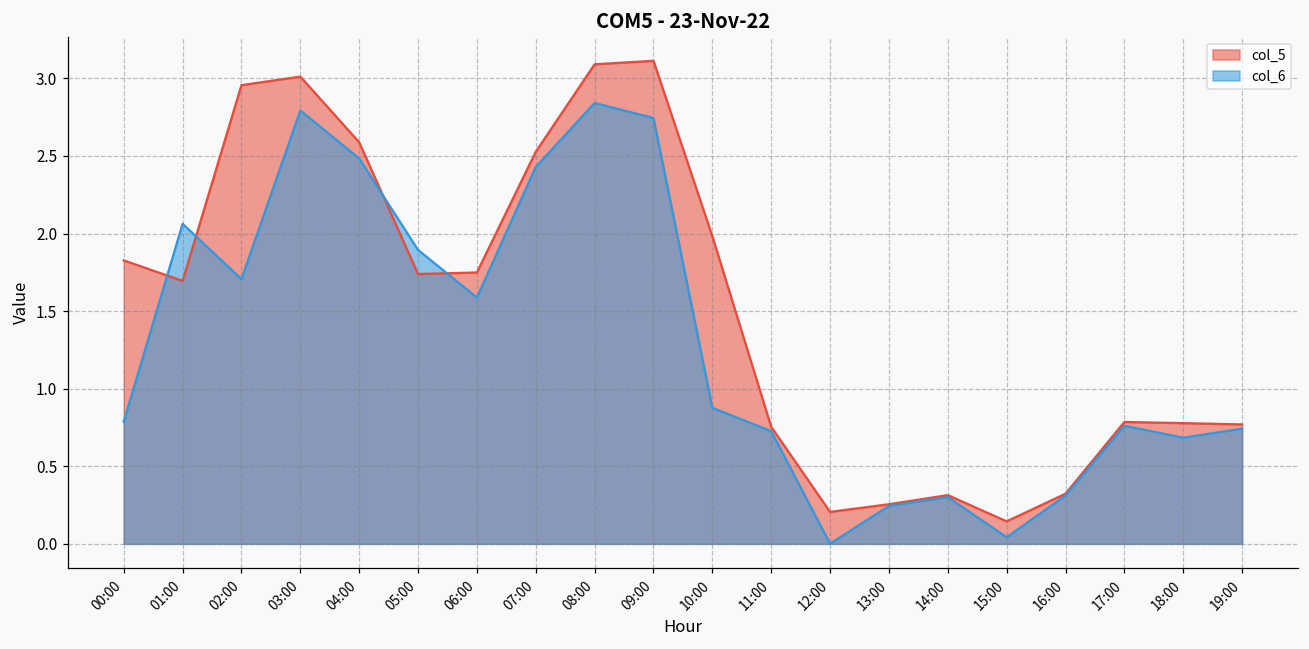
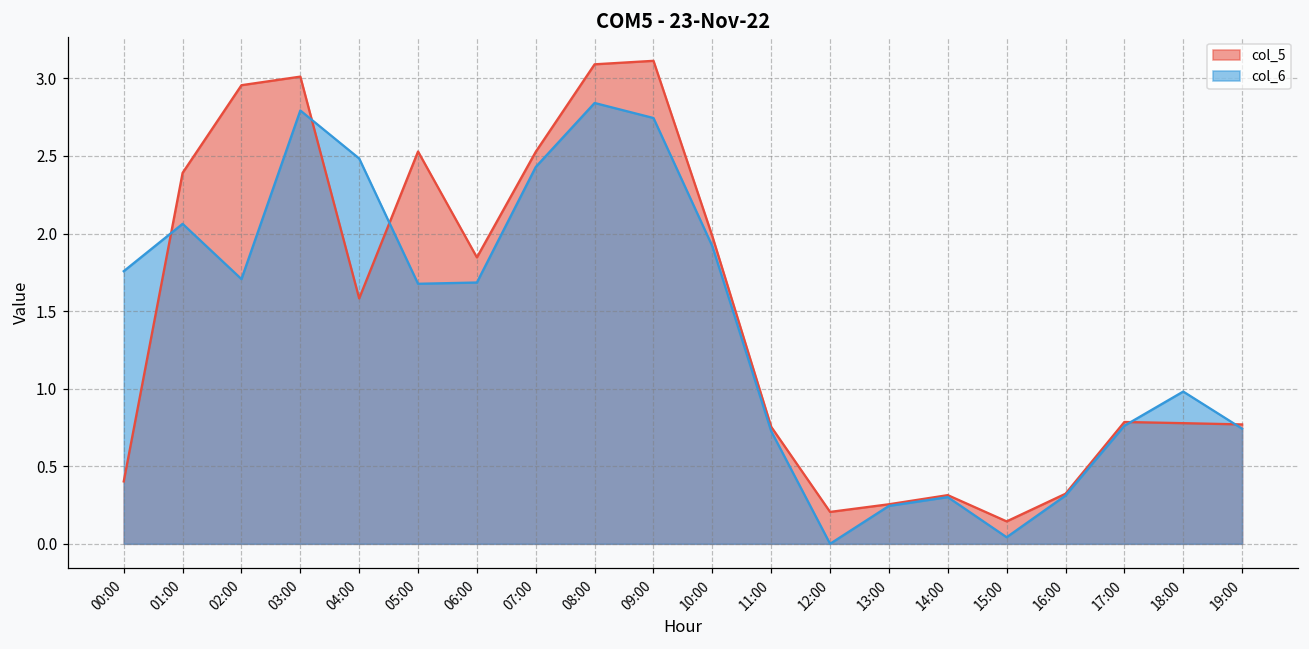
  {
    "col_5": {
-     "00:00": 1.83,
-     "01:00": 1.69,
+     "00:00": 0.40,
+     "01:00": 2.39,
      "02:00": 2.96,
      "03:00": 3.01,
-     "04:00": 2.59,
-     "05:00": 1.74,
-     "06:00": 1.75,
+     "04:00": 1.58,
+     "05:00": 2.53,
+     "06:00": 1.85,
      "07:00": 2.53,
      "08:00": 3.09,
      "09:00": 3.11,
      "10:00": 1.98,
      "11:00": 0.75,
      "12:00": 0.21,
      "15:00": 0.14,
      "17:00": 0.79,
      "18:00": 0.78,
      "19:00": 0.77
    },
    "col_6": {
-     "00:00": 0.79,
+     "00:00": 1.76,
      "01:00": 2.06,
      "02:00": 1.71,
      "03:00": 2.79,
      "04:00": 2.48,
-     "05:00": 1.89,
-     "06:00": 1.59,
+     "05:00": 1.68,
+     "06:00": 1.68,
      "07:00": 2.43,
      "08:00": 2.84,
      "09:00": 2.74,
-     "10:00": 0.88,
+     "10:00": 1.92,
      "11:00": 0.73,
      "12:00": 0.00,
      "15:00": 0.04,
      "17:00": 0.76,
-     "18:00": 0.68,
+     "18:00": 0.98,
      "19:00": 0.74
    }
  }
